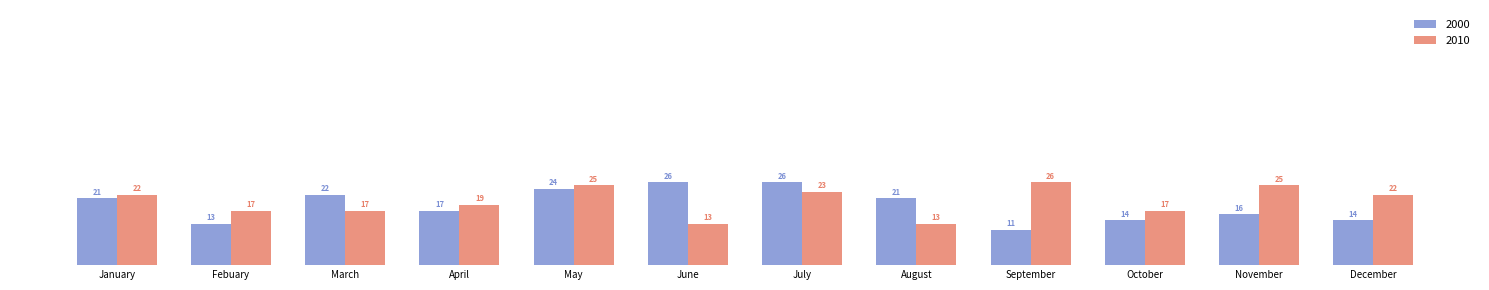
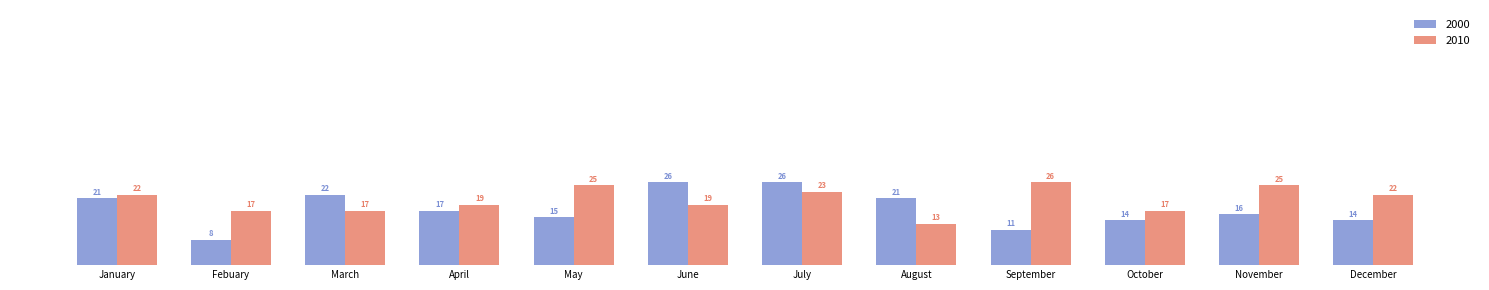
  {
    "2000": {
      "January": 21,
-     "Febuary": 13,
+     "Febuary": 8,
      "March": 22,
      "April": 17,
-     "May": 24,
+     "May": 15,
      "June": 26,
      "July": 26,
      "August": 21,
      "September": 11,
      "October": 14,
      "November": 16,
      "December": 14
    },
    "2010": {
      "January": 22,
      "Febuary": 17,
      "March": 17,
      "April": 19,
      "May": 25,
-     "June": 13,
+     "June": 19,
      "July": 23,
      "August": 13,
      "September": 26,
      "October": 17,
      "November": 25,
      "December": 22
    }
  }
